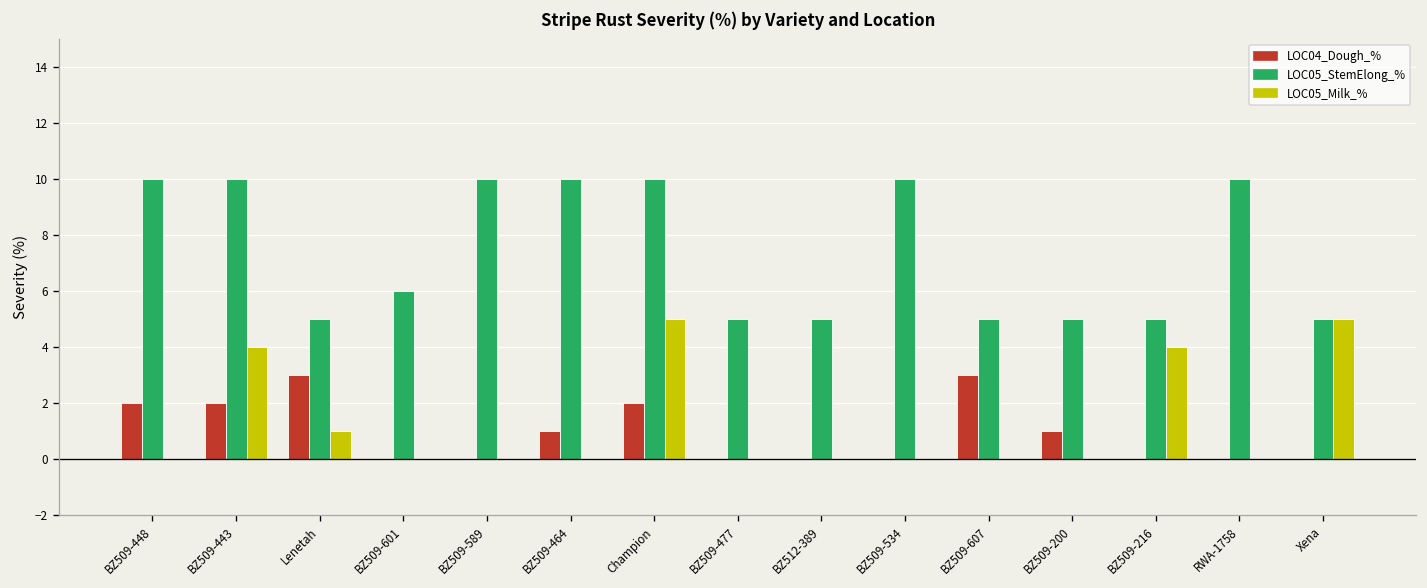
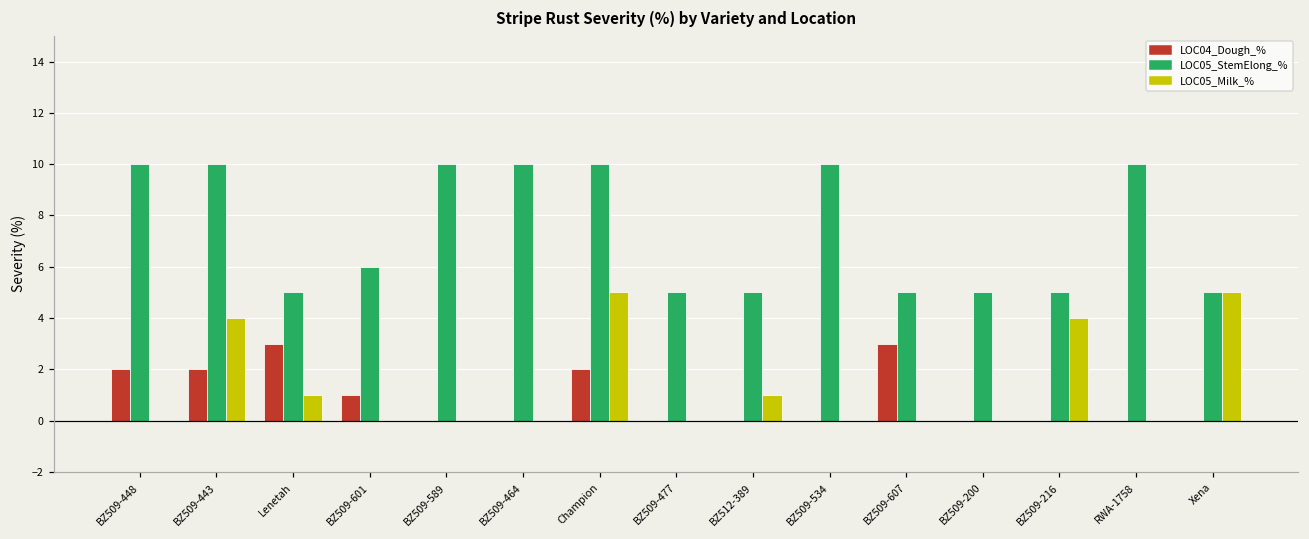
  {
    "LOC04_Dough_%": {
      "BZ509-448": 2,
      "BZ509-443": 2,
      "Lenetah": 3,
-     "BZ509-601": 0,
+     "BZ509-601": 1,
      "BZ509-589": 0,
-     "BZ509-464": 1,
+     "BZ509-464": 0,
      "Champion": 2,
      "BZ509-477": 0,
      "BZ512-389": 0,
      "BZ509-534": 0,
      "BZ509-607": 3,
-     "BZ509-200": 1,
+     "BZ509-200": 0,
      "BZ509-216": 0,
      "RWA-1758": 0,
      "Xena": 0
    },
    "LOC05_StemElong_%": {
      "BZ509-448": 10,
      "BZ509-443": 10,
      "Lenetah": 5,
      "BZ509-601": 6,
      "BZ509-589": 10,
      "BZ509-464": 10,
      "Champion": 10,
      "BZ509-477": 5,
      "BZ512-389": 5,
      "BZ509-534": 10,
      "BZ509-607": 5,
      "BZ509-200": 5,
      "BZ509-216": 5,
      "RWA-1758": 10,
      "Xena": 5
    },
    "LOC05_Milk_%": {
      "BZ509-448": 0,
      "BZ509-443": 4,
      "Lenetah": 1,
      "BZ509-601": 0,
      "BZ509-589": 0,
      "BZ509-464": 0,
      "Champion": 5,
      "BZ509-477": 0,
-     "BZ512-389": 0,
+     "BZ512-389": 1,
      "BZ509-534": 0,
      "BZ509-607": 0,
      "BZ509-200": 0,
      "BZ509-216": 4,
      "RWA-1758": 0,
      "Xena": 5
    }
  }
